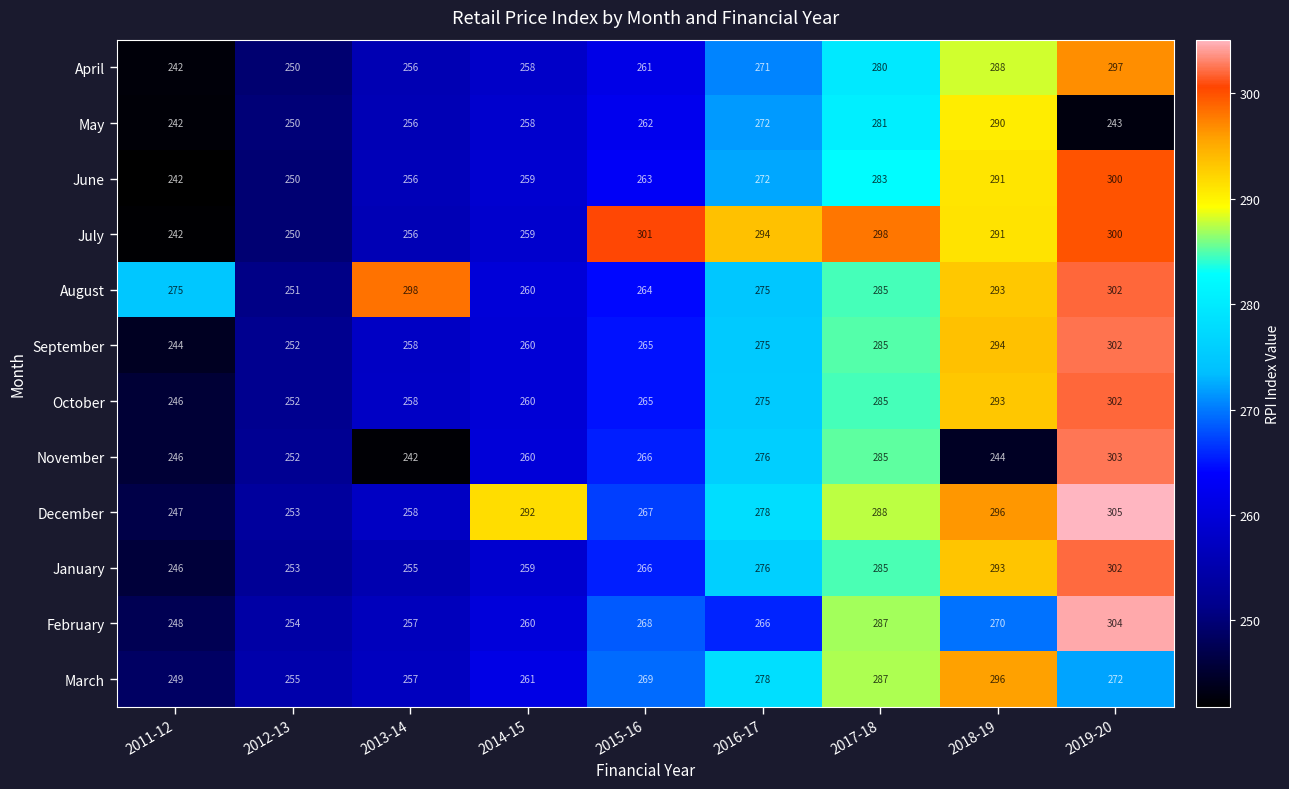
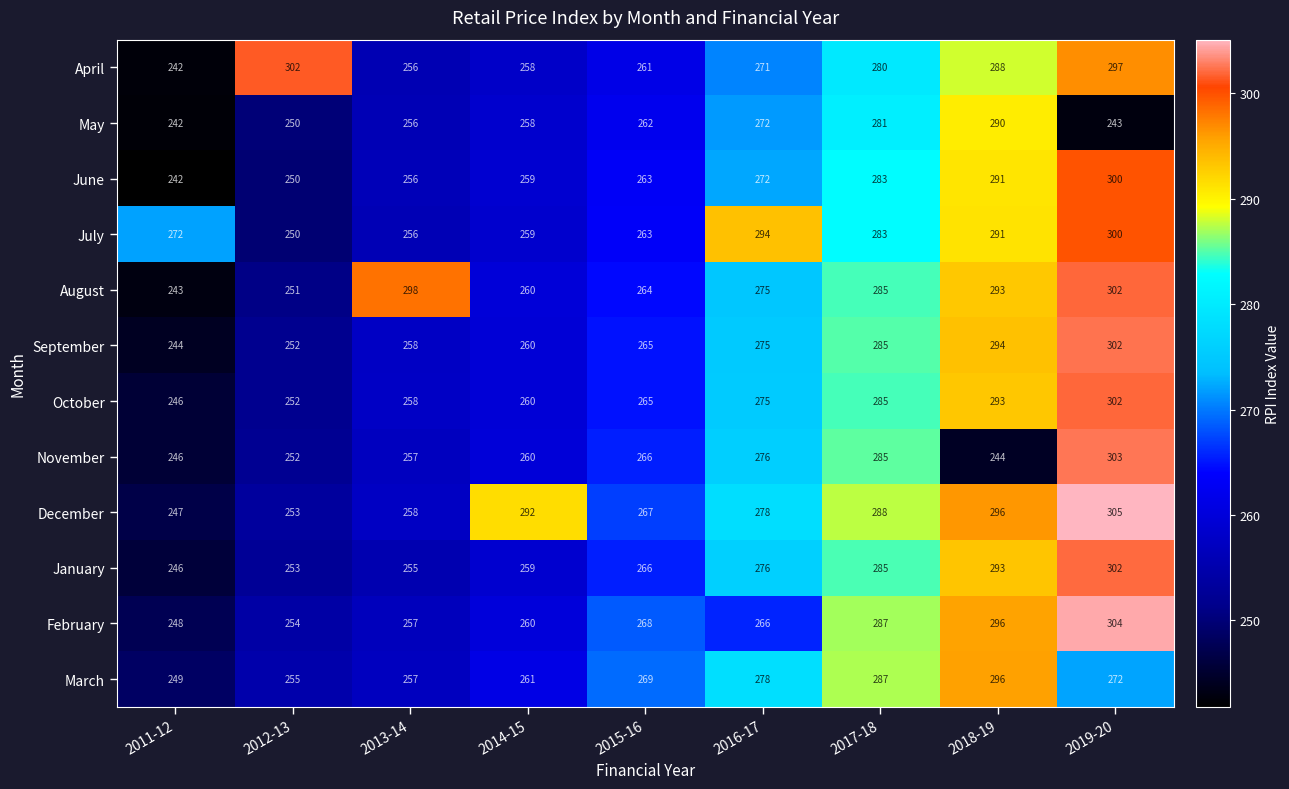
  {
    "April": {
      "2011-12": 242,
-     "2012-13": 250,
+     "2012-13": 302,
      "2013-14": 256,
      "2014-15": 258,
      "2015-16": 261,
      "2016-17": 271,
      "2017-18": 280,
      "2018-19": 288,
      "2019-20": 297
    },
    "May": {
      "2011-12": 242,
      "2012-13": 250,
      "2013-14": 256,
      "2014-15": 258,
      "2015-16": 262,
      "2016-17": 272,
      "2017-18": 281,
      "2018-19": 290,
      "2019-20": 243
    },
    "June": {
      "2011-12": 242,
      "2012-13": 250,
      "2013-14": 256,
      "2014-15": 259,
      "2015-16": 263,
      "2016-17": 272,
      "2017-18": 283,
      "2018-19": 291,
      "2019-20": 300
    },
    "July": {
-     "2011-12": 242,
+     "2011-12": 272,
      "2012-13": 250,
      "2013-14": 256,
      "2014-15": 259,
-     "2015-16": 301,
+     "2015-16": 263,
      "2016-17": 294,
-     "2017-18": 298,
+     "2017-18": 283,
      "2018-19": 291,
      "2019-20": 300
    },
    "August": {
-     "2011-12": 275,
+     "2011-12": 243,
      "2012-13": 251,
      "2013-14": 298,
      "2014-15": 260,
      "2015-16": 264,
      "2016-17": 275,
      "2017-18": 285,
      "2018-19": 293,
      "2019-20": 302
    },
    "September": {
      "2011-12": 244,
      "2012-13": 252,
      "2013-14": 258,
      "2014-15": 260,
      "2015-16": 265,
      "2016-17": 275,
      "2017-18": 285,
      "2018-19": 294,
      "2019-20": 302
    },
    "October": {
      "2011-12": 246,
      "2012-13": 252,
      "2013-14": 258,
      "2014-15": 260,
      "2015-16": 265,
      "2016-17": 275,
      "2017-18": 285,
      "2018-19": 293,
      "2019-20": 302
    },
    "November": {
      "2011-12": 246,
      "2012-13": 252,
-     "2013-14": 242,
+     "2013-14": 257,
      "2014-15": 260,
      "2015-16": 266,
      "2016-17": 276,
      "2017-18": 285,
      "2018-19": 244,
      "2019-20": 303
    },
    "December": {
      "2011-12": 247,
      "2012-13": 253,
      "2013-14": 258,
      "2014-15": 292,
      "2015-16": 267,
      "2016-17": 278,
      "2017-18": 288,
      "2018-19": 296,
      "2019-20": 305
    },
    "January": {
      "2011-12": 246,
      "2012-13": 253,
      "2013-14": 255,
      "2014-15": 259,
      "2015-16": 266,
      "2016-17": 276,
      "2017-18": 285,
      "2018-19": 293,
      "2019-20": 302
    },
    "February": {
      "2011-12": 248,
      "2012-13": 254,
      "2013-14": 257,
      "2014-15": 260,
      "2015-16": 268,
      "2016-17": 266,
      "2017-18": 287,
-     "2018-19": 270,
+     "2018-19": 296,
      "2019-20": 304
    },
    "March": {
      "2011-12": 249,
      "2012-13": 255,
      "2013-14": 257,
      "2014-15": 261,
      "2015-16": 269,
      "2016-17": 278,
      "2017-18": 287,
      "2018-19": 296,
      "2019-20": 272
    }
  }
